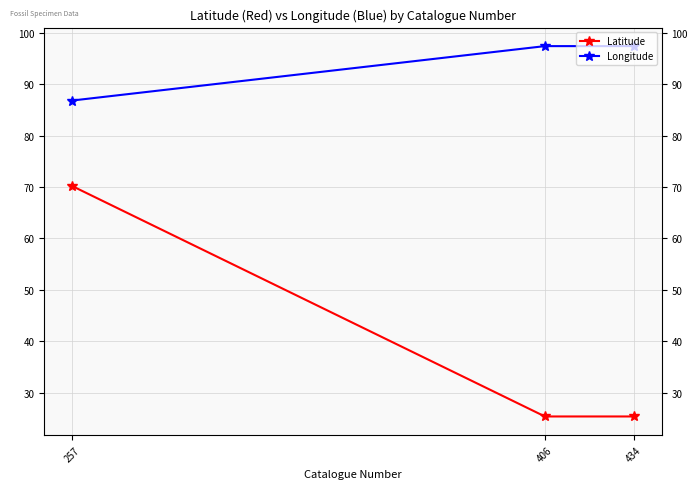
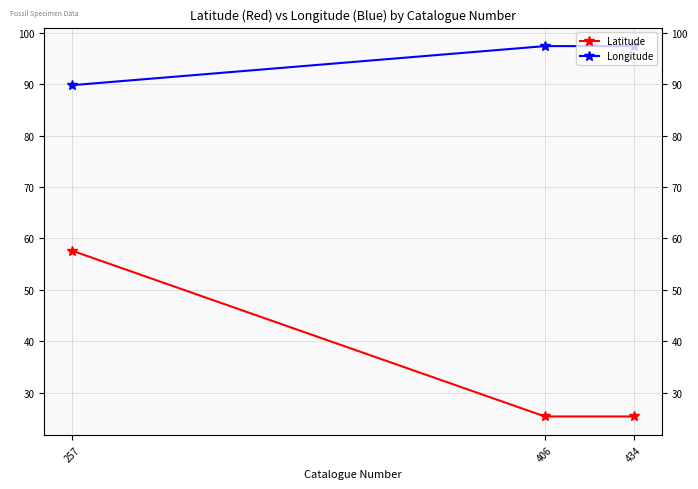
  {
    "Latitude": {
-     "257": 70,
+     "257": 58,
      "406": 25,
      "434": 25
    },
    "Longitude": {
-     "257": 87,
+     "257": 90,
      "406": 97
    }
  }
